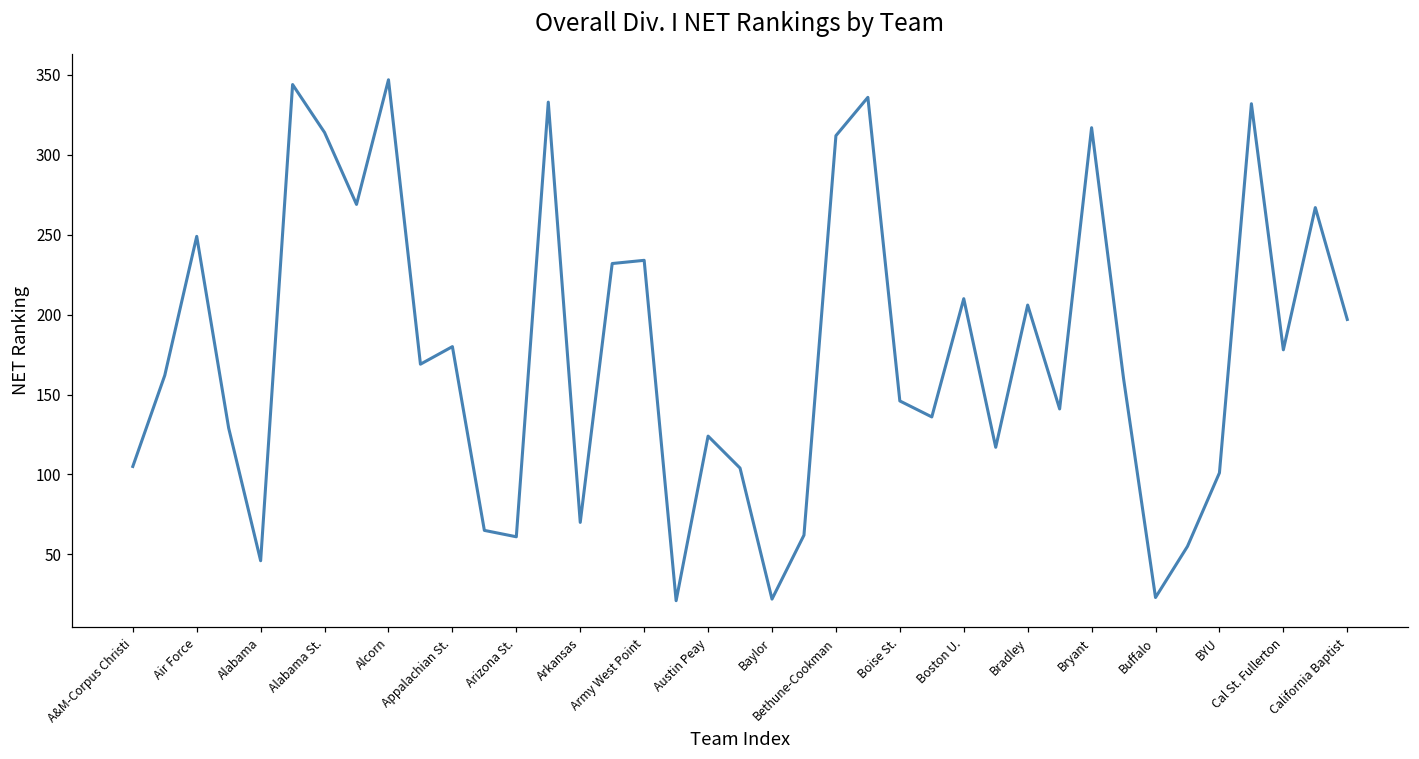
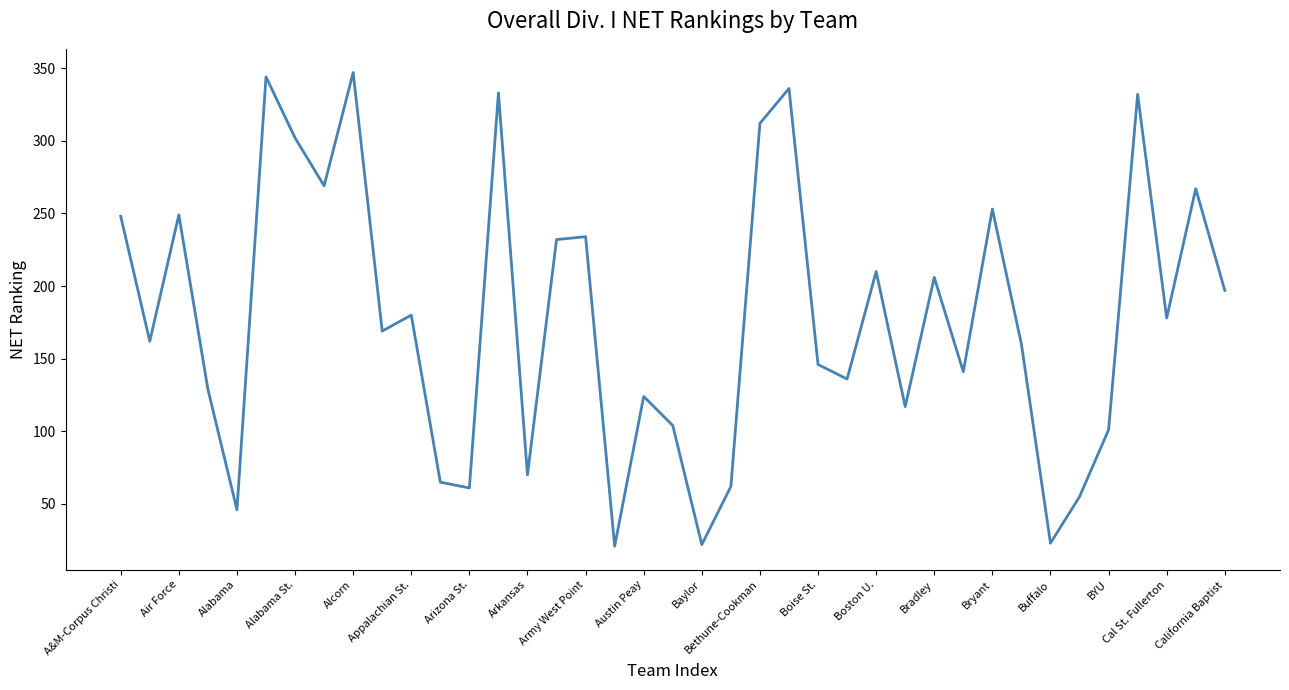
  {
-   "A&M-Corpus Christi": 105,
+   "A&M-Corpus Christi": 248,
    "Air Force": 249,
    "Alabama": 46,
-   "Alabama St.": 314,
+   "Alabama St.": 302,
    "Alcorn": 347,
    "Appalachian St.": 180,
    "Arizona St.": 61,
    "Arkansas": 70,
    "Army West Point": 234,
    "Austin Peay": 124,
    "Baylor": 22,
    "Bethune-Cookman": 312,
    "Boise St.": 146,
    "Boston U.": 210,
    "Bradley": 206,
-   "Bryant": 317,
+   "Bryant": 253,
    "Buffalo": 23,
    "BYU": 101,
    "Cal St. Fullerton": 178,
    "California Baptist": 197
  }
